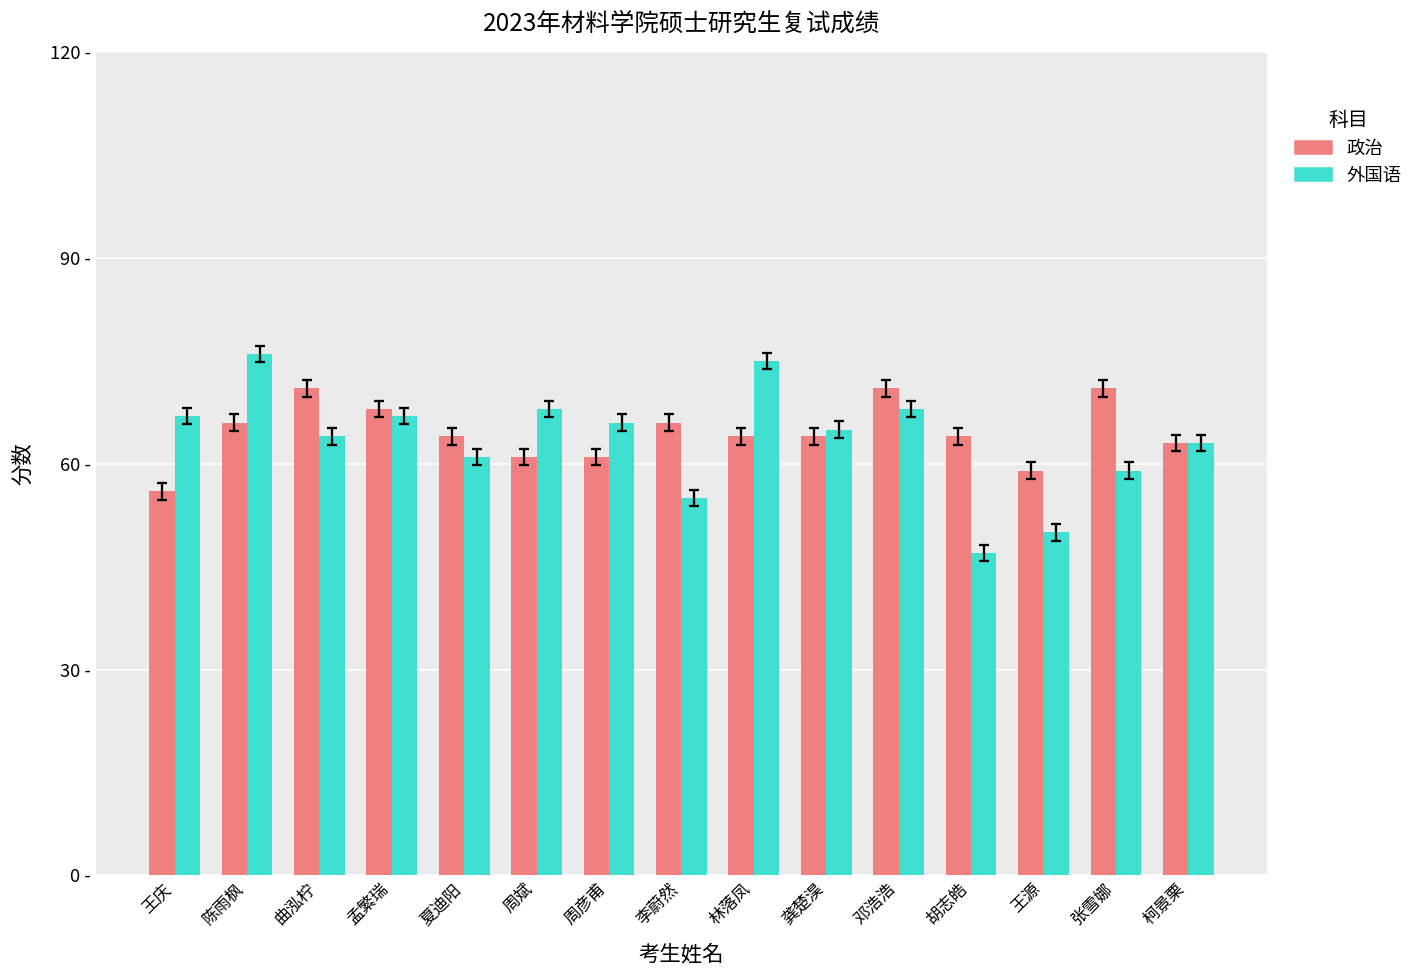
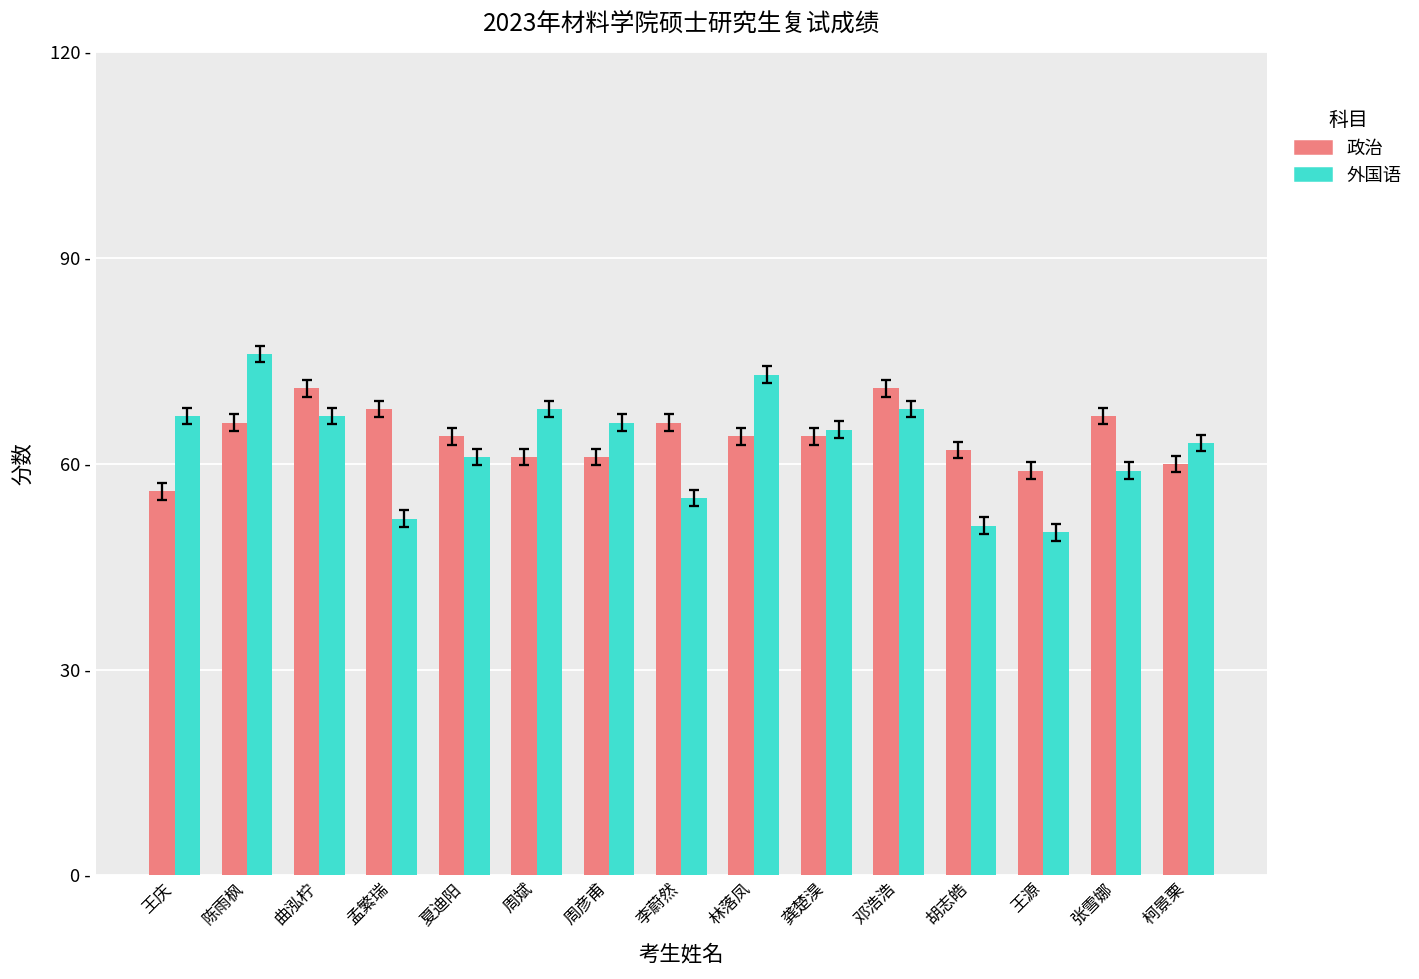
  {
    "政治": {
      "王庆": "56 -",
      "陈雨枫": "66 -",
      "曲泓柠": "71 -",
      "孟繁瑞": "68 -",
      "夏迪阳": "64 -",
      "周斌": "61 -",
      "周彦甫": "61 -",
      "李蔚然": "66 -",
      "林落凤": "64 -",
      "龚楚淏": "64 -",
      "邓浩浩": "71 -",
-     "胡志皓": "64 -",
+     "胡志皓": "62 -",
      "王源": "59 -",
-     "张雪娜": "71 -",
-     "柯景栗": "63 -"
+     "张雪娜": "67 -",
+     "柯景栗": "60 -"
    },
    "外国语": {
      "王庆": "67 -",
      "陈雨枫": "76 -",
-     "曲泓柠": "64 -",
-     "孟繁瑞": "67 -",
+     "曲泓柠": "67 -",
+     "孟繁瑞": "52 -",
      "夏迪阳": "61 -",
      "周斌": "68 -",
      "周彦甫": "66 -",
      "李蔚然": "55 -",
-     "林落凤": "75 -",
+     "林落凤": "73 -",
      "龚楚淏": "65 -",
      "邓浩浩": "68 -",
-     "胡志皓": "47 -",
+     "胡志皓": "51 -",
      "王源": "50 -",
      "张雪娜": "59 -",
      "柯景栗": "63 -"
    }
  }
